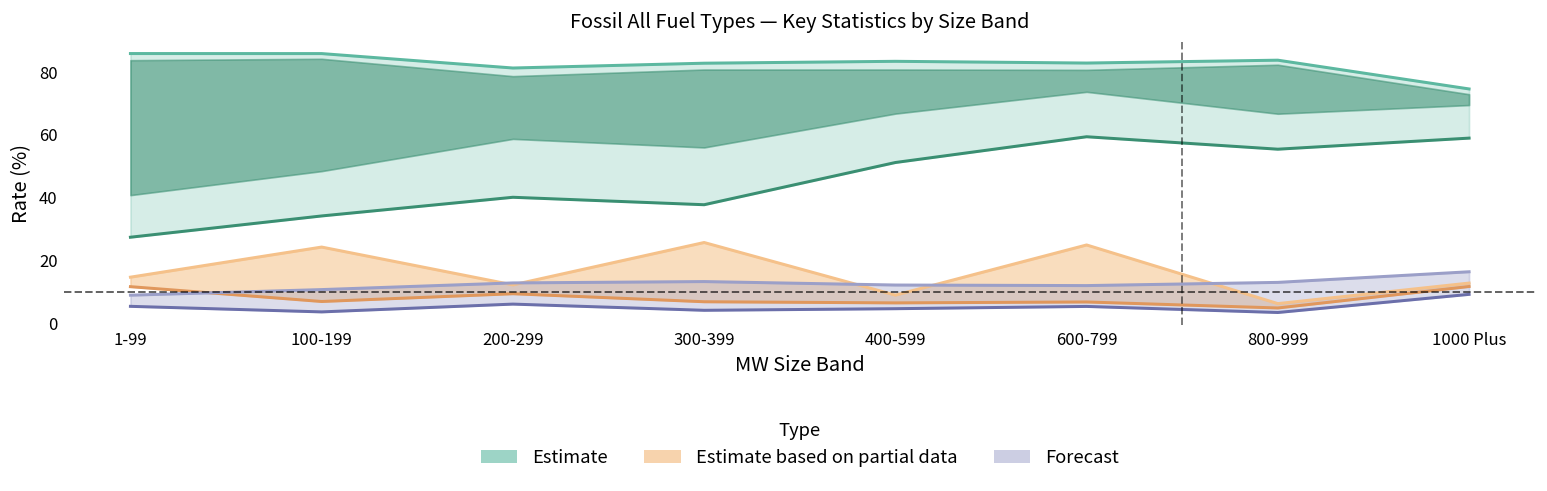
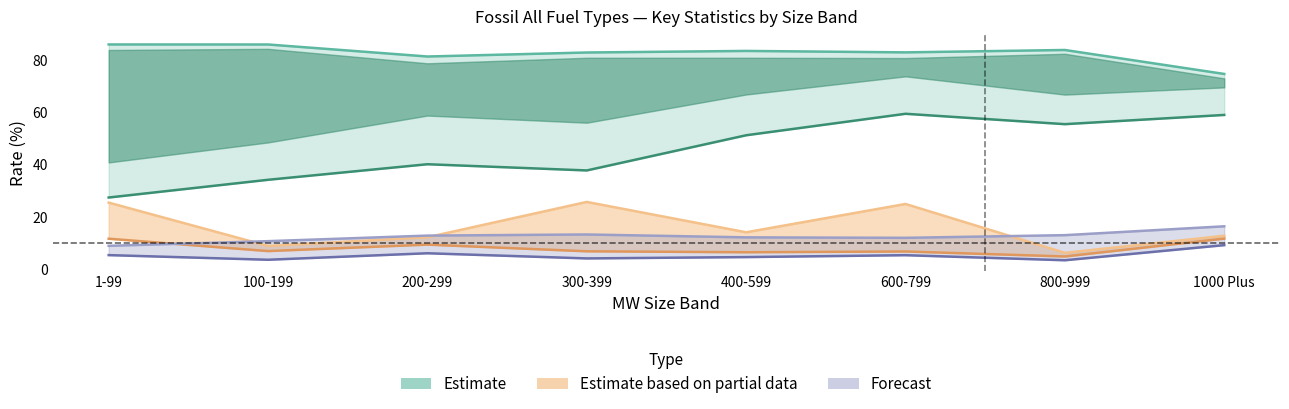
  {
    "Estimate based on partial data": {
-     "1-99": 15,
-     "100-199": 24,
+     "1-99": 25,
+     "100-199": 9,
      "300-399": 26,
-     "400-599": 9,
+     "400-599": 14,
      "600-799": 25,
      "800-999": 6,
      "1000 Plus": 13
    }
  }
